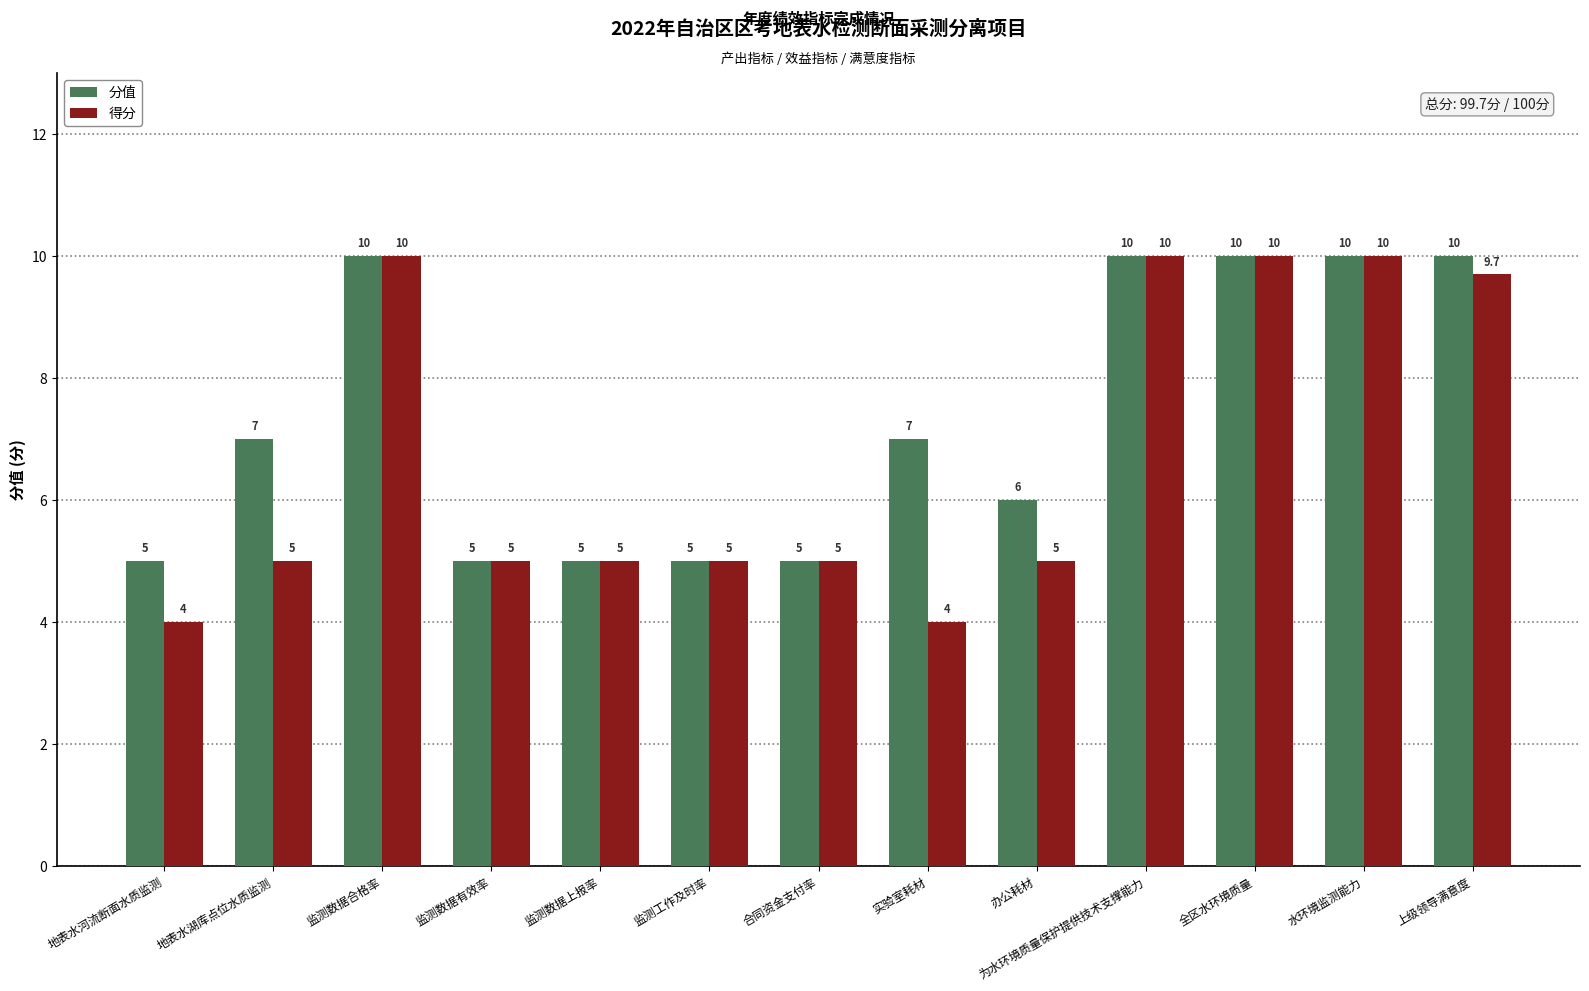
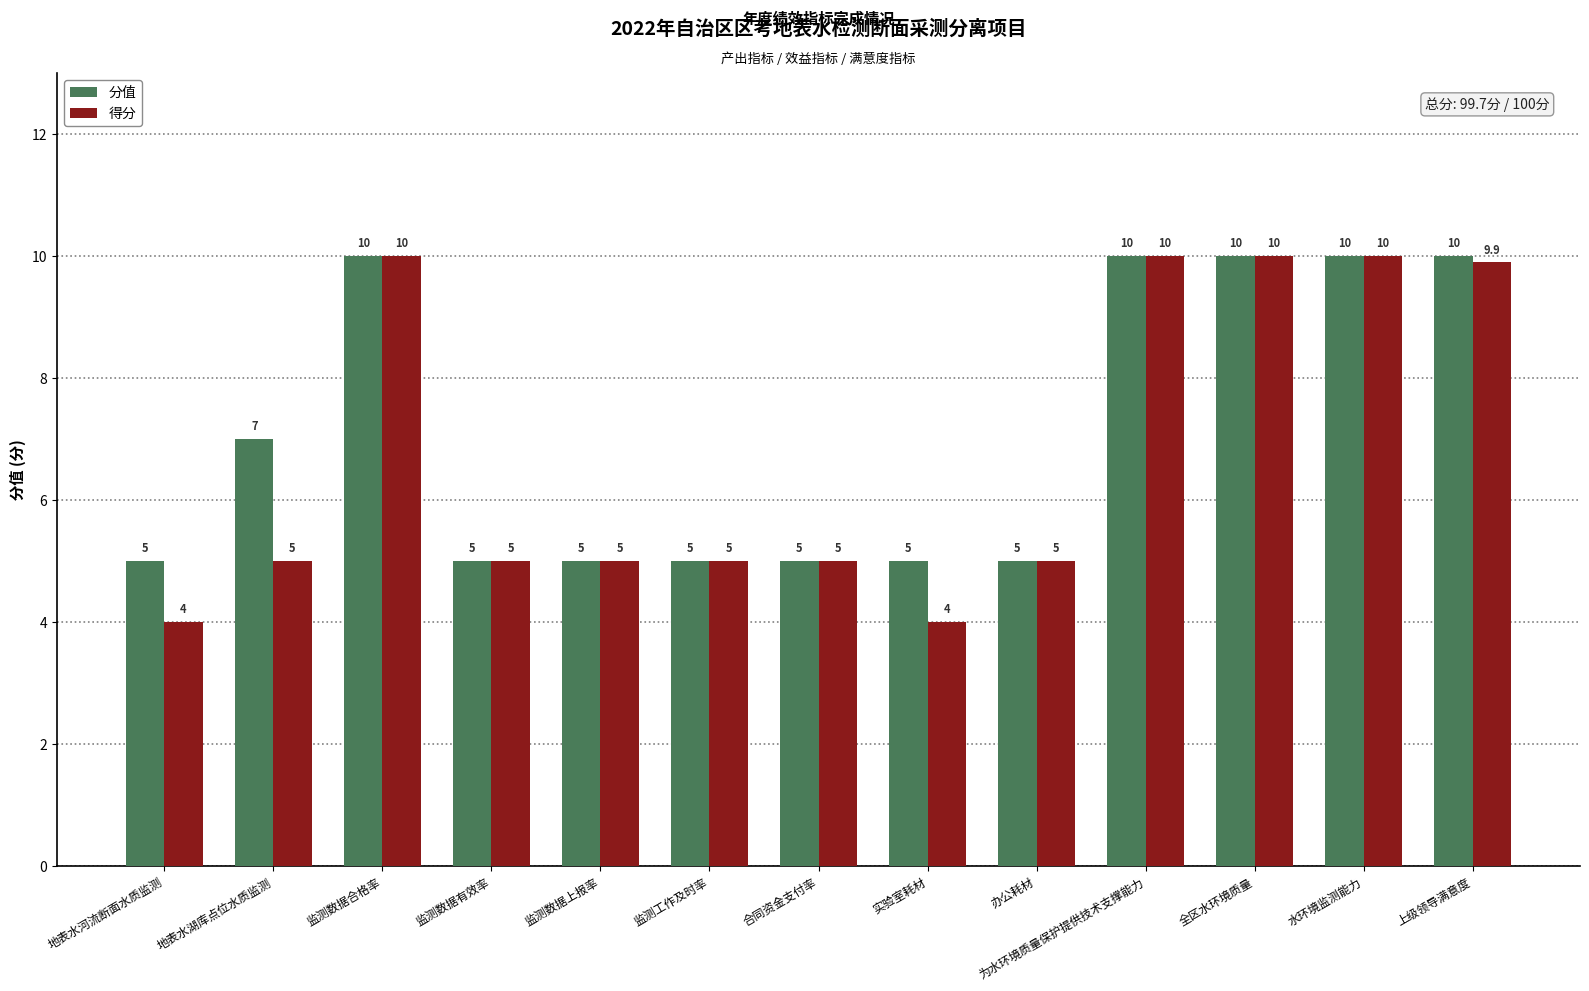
  {
    "分值": {
      "地表水河流断面水质监测": 5,
      "地表水湖库点位水质监测": 7,
      "监测数据合格率": 10,
      "监测数据有效率": 5,
      "监测数据上报率": 5,
      "监测工作及时率": 5,
      "合同资金支付率": 5,
-     "实验室耗材": 7,
-     "办公耗材": 6,
+     "实验室耗材": 5,
+     "办公耗材": 5,
      "为水环境质量保护提供技术支撑能力": 10,
      "全区水环境质量": 10,
      "水环境监测能力": 10,
      "上级领导满意度": 10
    },
    "得分": {
      "地表水河流断面水质监测": 4,
      "地表水湖库点位水质监测": 5,
      "监测数据合格率": 10,
      "监测数据有效率": 5,
      "监测数据上报率": 5,
      "监测工作及时率": 5,
      "合同资金支付率": 5,
      "实验室耗材": 4,
      "办公耗材": 5,
      "为水环境质量保护提供技术支撑能力": 10,
      "全区水环境质量": 10,
      "水环境监测能力": 10,
-     "上级领导满意度": 9.7
+     "上级领导满意度": 9.9
    }
  }
